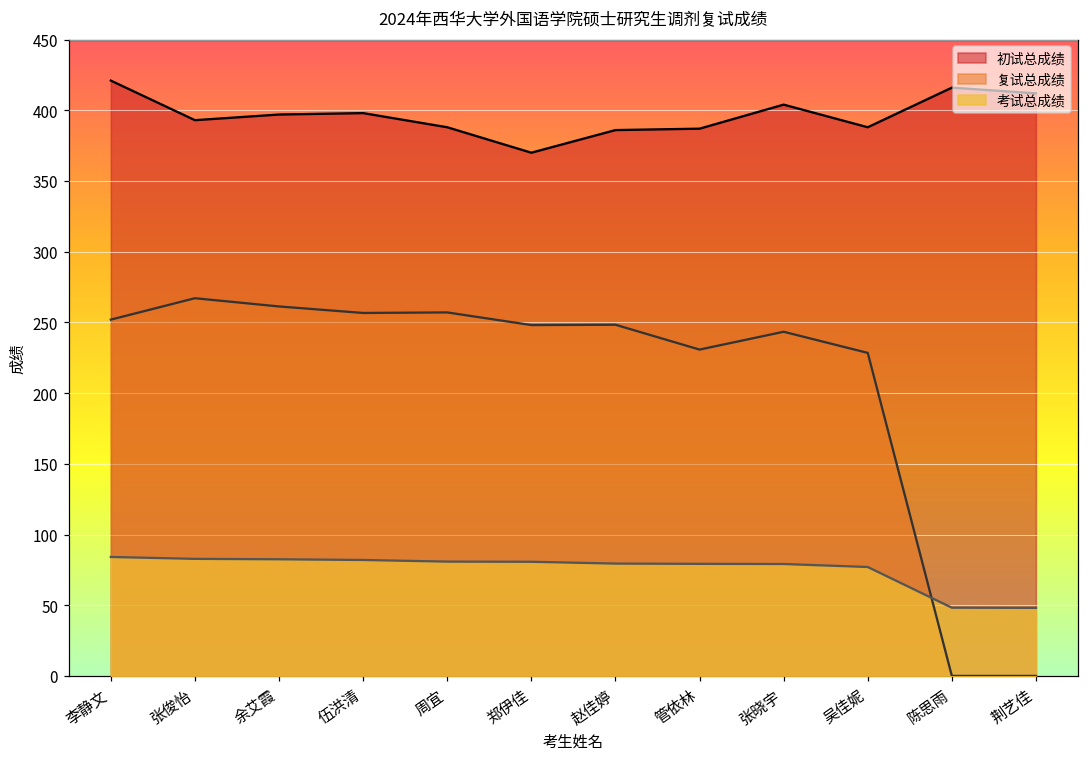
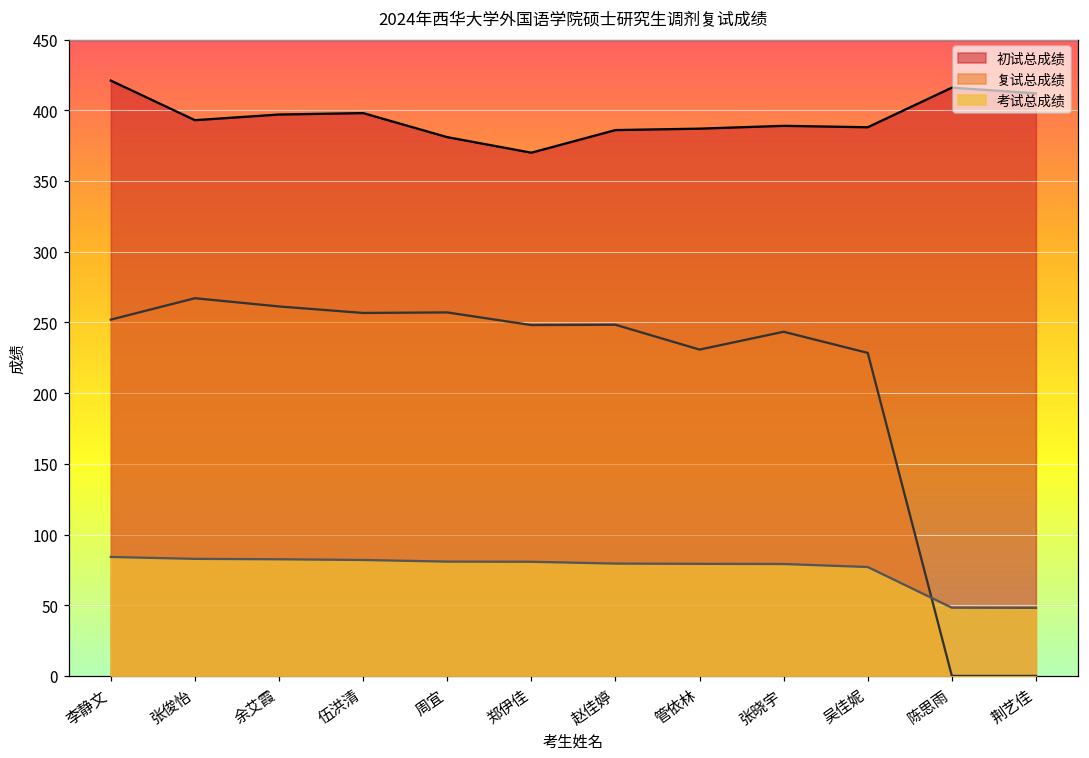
  {
    "初试总成绩": {
      "李静文": 421,
      "张俊怡": 393,
      "余艾霞": 397,
      "伍洪清": 398,
-     "周宜": 388,
+     "周宜": 381,
      "郑伊佳": 370,
      "赵佳婷": 386,
      "管依林": 387,
-     "张晓宇": 404,
+     "张晓宇": 389,
      "吴佳妮": 388,
      "陈思雨": 416
    }
  }
